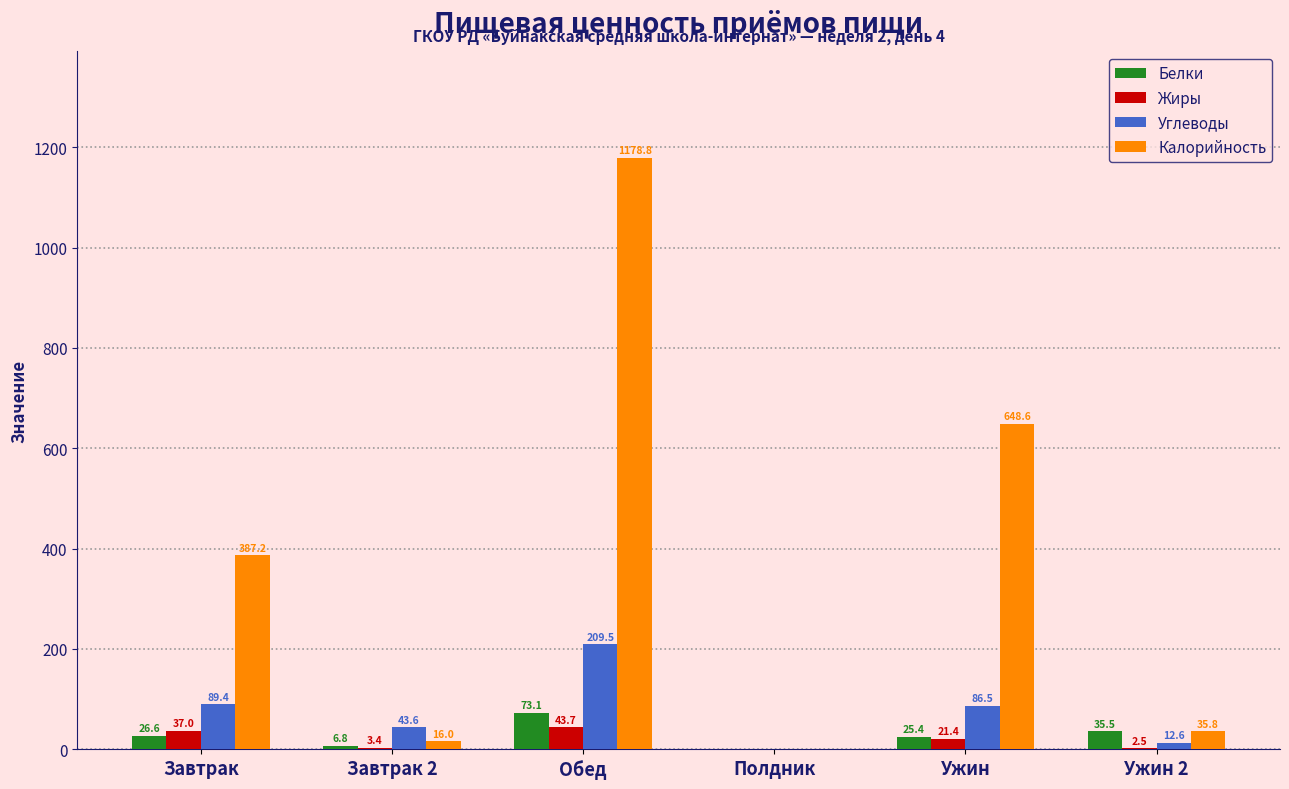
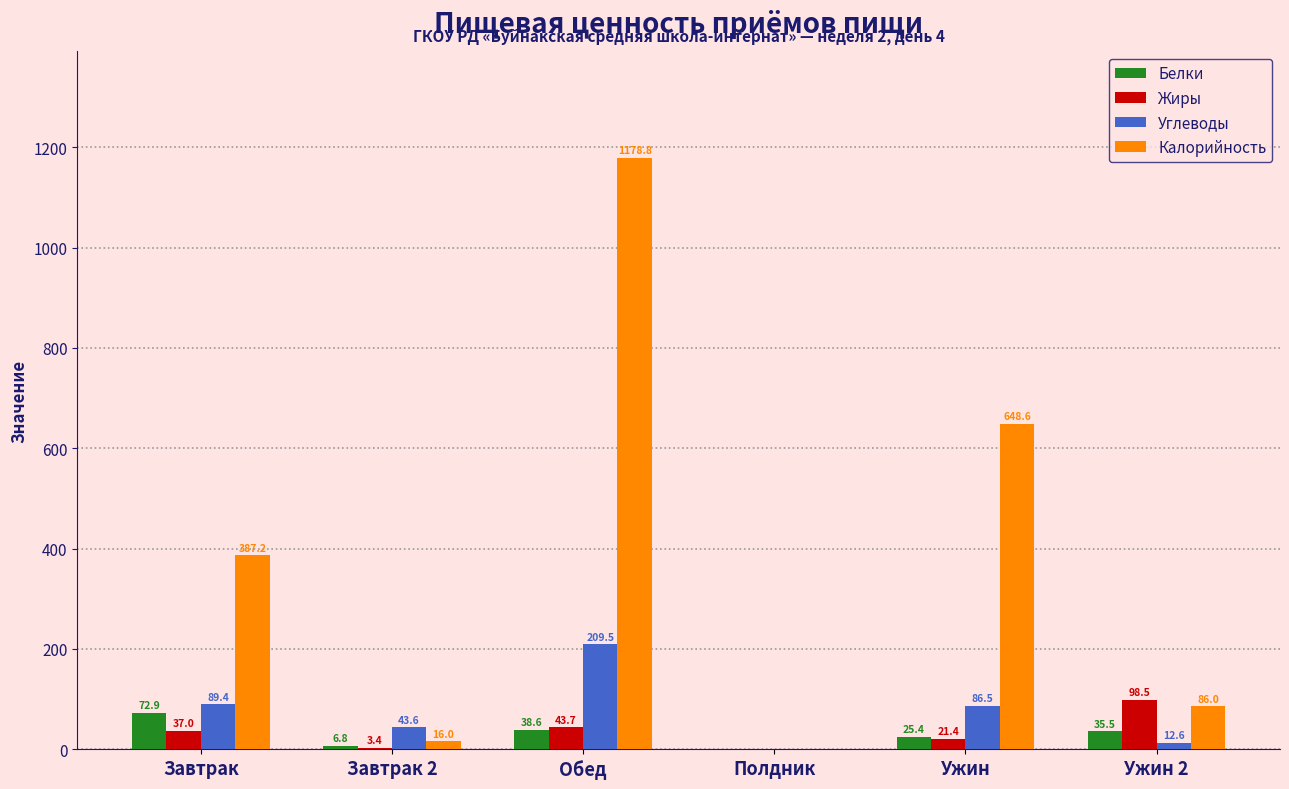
  {
    "Белки": {
-     "Завтрак": 26.6,
+     "Завтрак": 72.9,
      "Завтрак 2": 6.8,
-     "Обед": 73.1,
+     "Обед": 38.6,
      "Ужин": 25.4,
      "Ужин 2": 35.5
    },
    "Жиры": {
      "Завтрак": 37.0,
      "Завтрак 2": 3.4,
      "Обед": 43.7,
      "Ужин": 21.4,
-     "Ужин 2": 2.5
+     "Ужин 2": 98.5
    },
    "Углеводы": {
      "Завтрак": 89.4,
      "Завтрак 2": 43.6,
      "Обед": 209.5,
      "Ужин": 86.5,
      "Ужин 2": 12.6
    },
    "Калорийность": {
      "Завтрак": 387.2,
      "Завтрак 2": 16.0,
      "Обед": 1178.8,
      "Ужин": 648.6,
-     "Ужин 2": 35.8
+     "Ужин 2": 86.0
    }
  }
